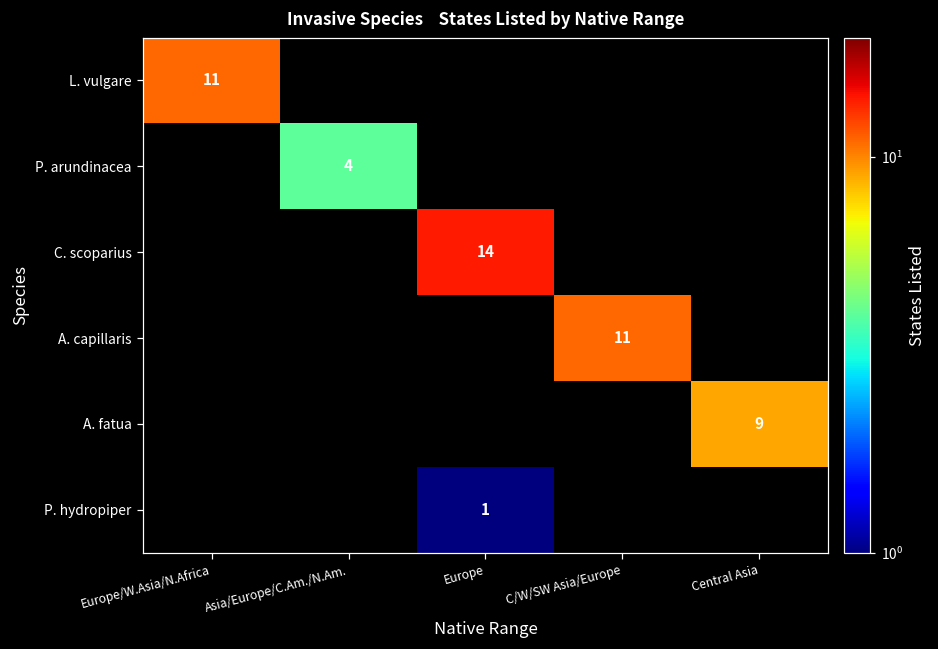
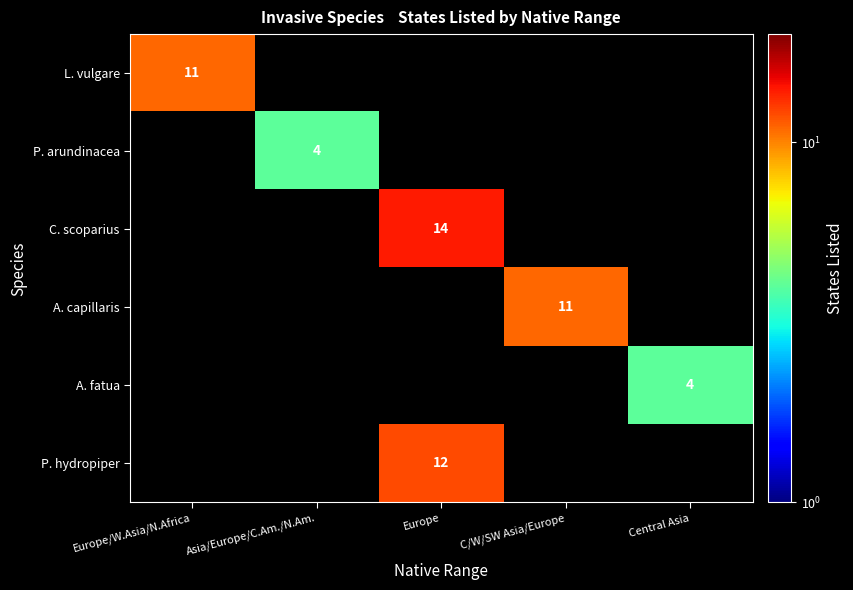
  {
    "L. vulgare": {
      "Europe/W.Asia/N.Africa": 11
    },
    "P. arundinacea": {
      "Asia/Europe/C.Am./N.Am.": 4
    },
    "C. scoparius": {
      "Europe": 14
    },
    "A. capillaris": {
      "C/W/SW Asia/Europe": 11
    },
    "A. fatua": {
-     "Central Asia": 9
+     "Central Asia": 4
    },
    "P. hydropiper": {
-     "Europe": 1
+     "Europe": 12
    }
  }
